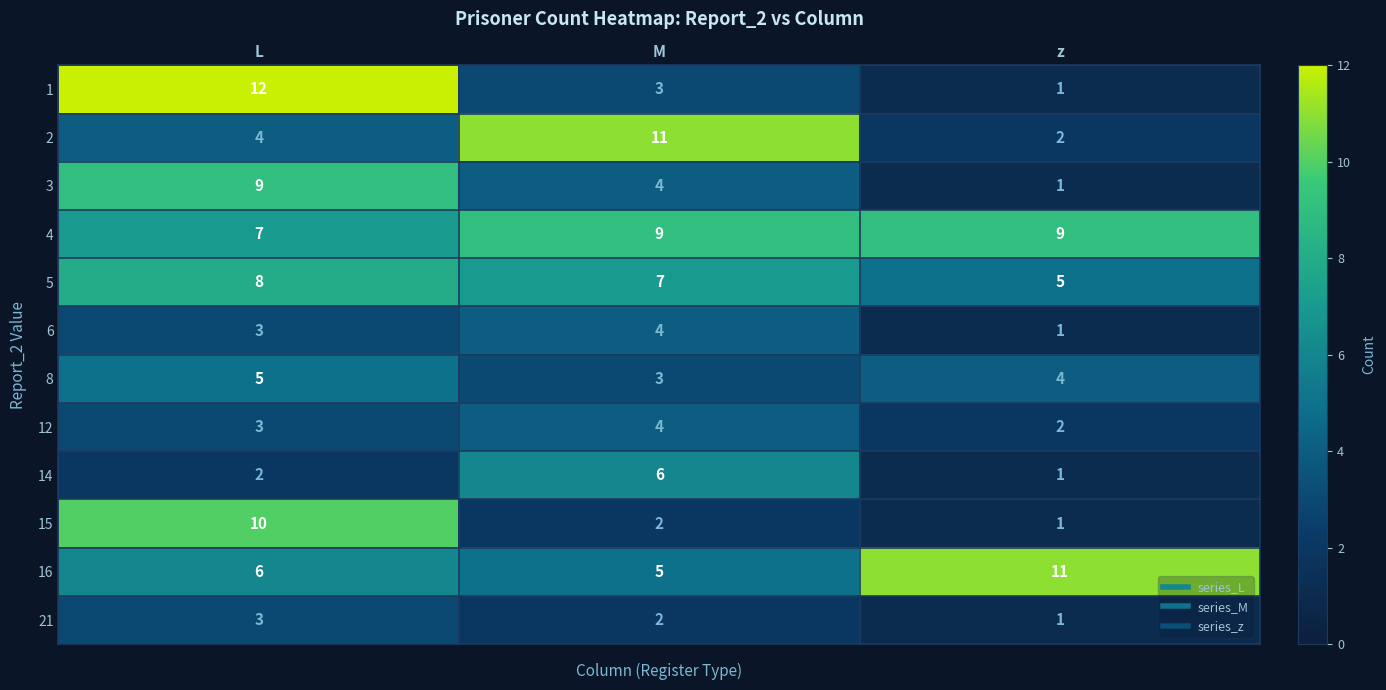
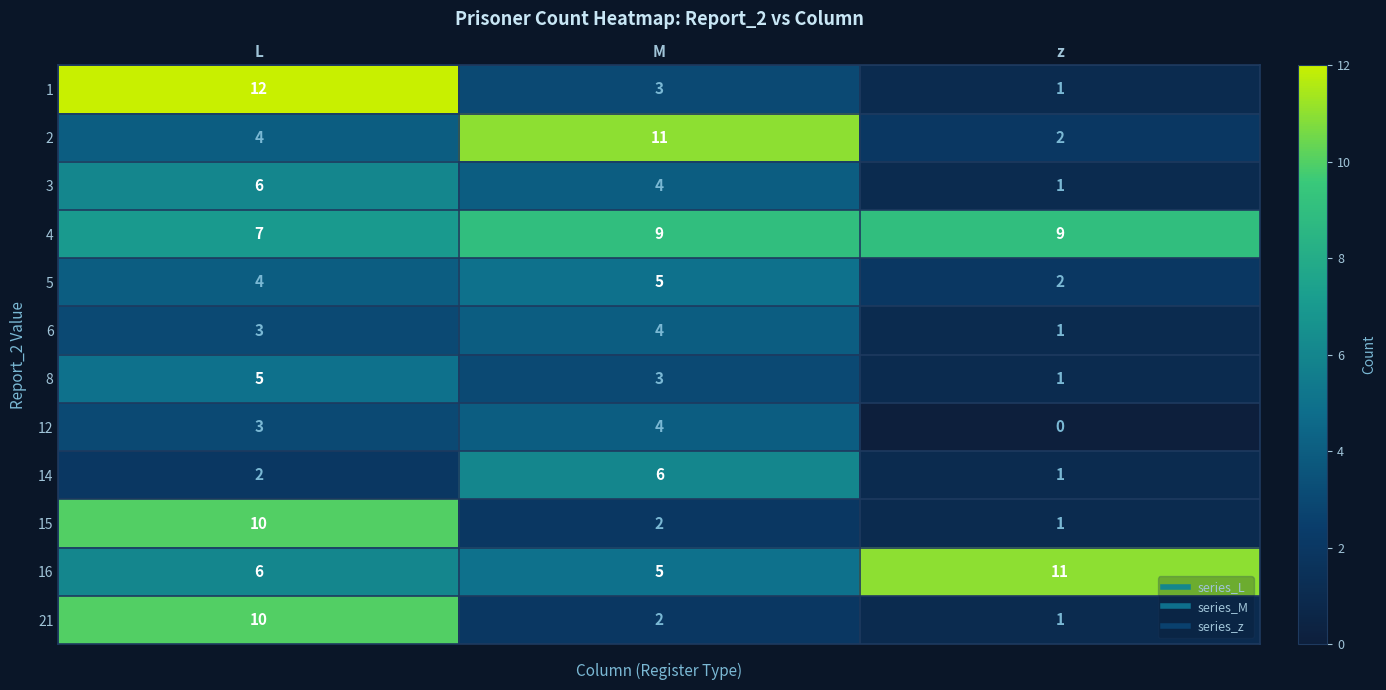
  {
    "1": {
      "L": 12,
      "M": 3,
      "z": 1
    },
    "2": {
      "L": 4,
      "M": 11,
      "z": 2
    },
    "3": {
-     "L": 9,
+     "L": 6,
      "M": 4,
      "z": 1
    },
    "4": {
      "L": 7,
      "M": 9,
      "z": 9
    },
    "5": {
-     "L": 8,
-     "M": 7,
-     "z": 5
+     "L": 4,
+     "M": 5,
+     "z": 2
    },
    "6": {
      "L": 3,
      "M": 4,
      "z": 1
    },
    "8": {
      "L": 5,
      "M": 3,
-     "z": 4
+     "z": 1
    },
    "12": {
      "L": 3,
      "M": 4,
-     "z": 2
+     "z": 0
    },
    "14": {
      "L": 2,
      "M": 6,
      "z": 1
    },
    "15": {
      "L": 10,
      "M": 2,
      "z": 1
    },
    "16": {
      "L": 6,
      "M": 5,
      "z": 11
    },
    "21": {
-     "L": 3,
+     "L": 10,
      "M": 2,
      "z": 1
    }
  }
